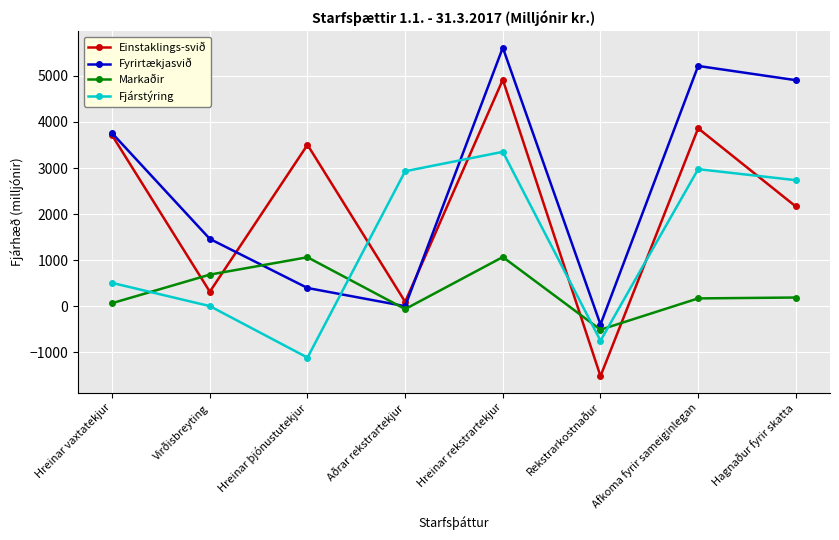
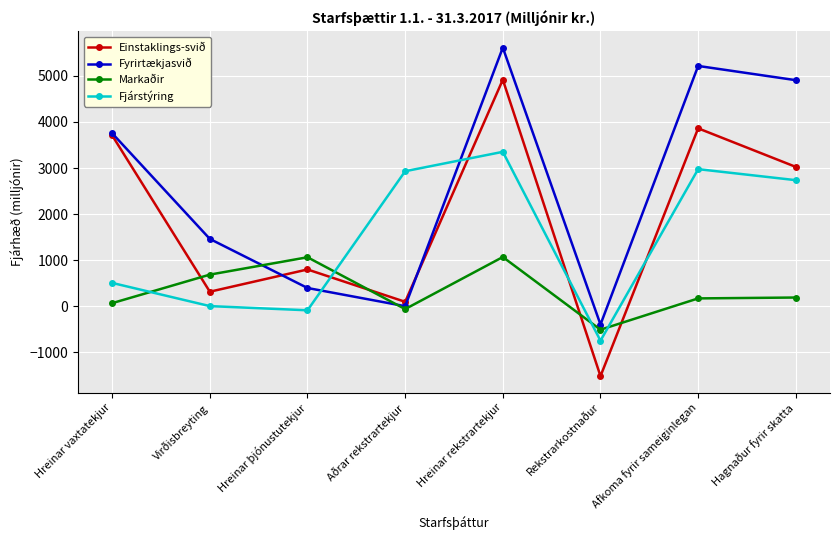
  {
    "Einstaklings-svið": {
      "Virðisbreyting": 300,
-     "Hreinar þjónustutekjur": 3500,
+     "Hreinar þjónustutekjur": 800,
      "Aðrar rekstrartekjur": 100,
      "Hreinar rekstrartekjur": 4900,
      "Rekstrarkostnaður": -1500,
      "Afkoma fyrir sameiginlegan": 3900,
-     "Hagnaður fyrir skatta": 2200
+     "Hagnaður fyrir skatta": 3000
    },
    "Fyrirtækjasvið": {
      "Virðisbreyting": 1500,
      "Hreinar þjónustutekjur": 400,
      "Aðrar rekstrartekjur": 0,
      "Hreinar rekstrartekjur": 5600,
      "Rekstrarkostnaður": -400,
      "Afkoma fyrir sameiginlegan": 5200,
      "Hagnaður fyrir skatta": 4900
    },
    "Markaðir": {
      "Hreinar vaxtatekjur": 100,
      "Virðisbreyting": 700,
      "Hreinar þjónustutekjur": 1100,
      "Aðrar rekstrartekjur": -100,
      "Hreinar rekstrartekjur": 1100,
      "Rekstrarkostnaður": -500,
      "Afkoma fyrir sameiginlegan": 200,
      "Hagnaður fyrir skatta": 200
    },
    "Fjárstýring": {
      "Hreinar vaxtatekjur": 500,
      "Virðisbreyting": 0,
-     "Hreinar þjónustutekjur": -1100,
+     "Hreinar þjónustutekjur": -100,
      "Aðrar rekstrartekjur": 2900,
      "Hreinar rekstrartekjur": 3400,
      "Rekstrarkostnaður": -700,
      "Afkoma fyrir sameiginlegan": 3000,
      "Hagnaður fyrir skatta": 2700
    }
  }
